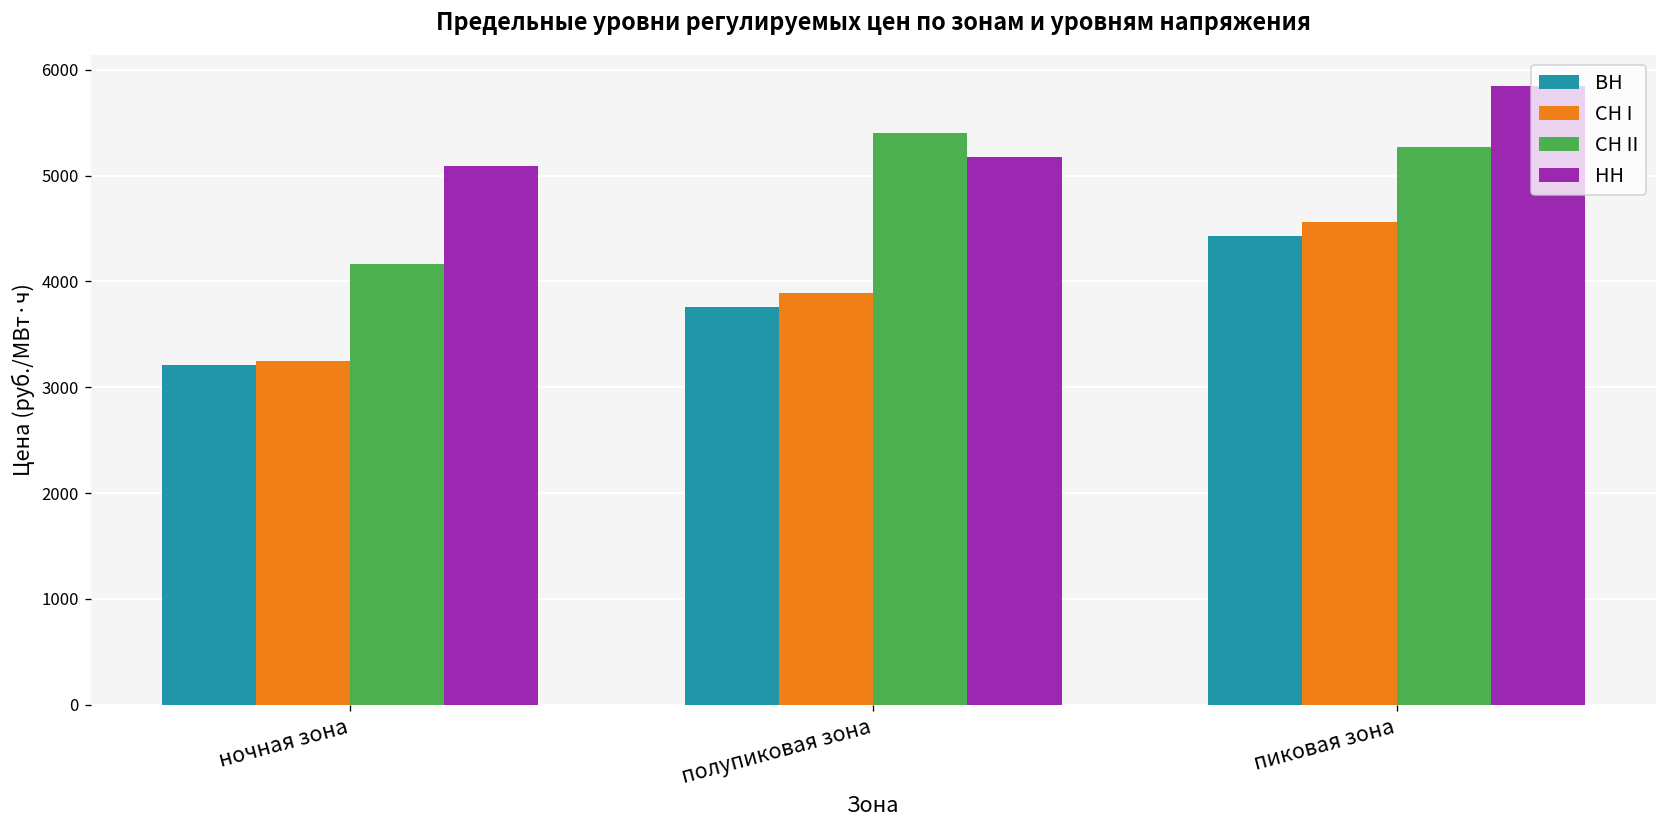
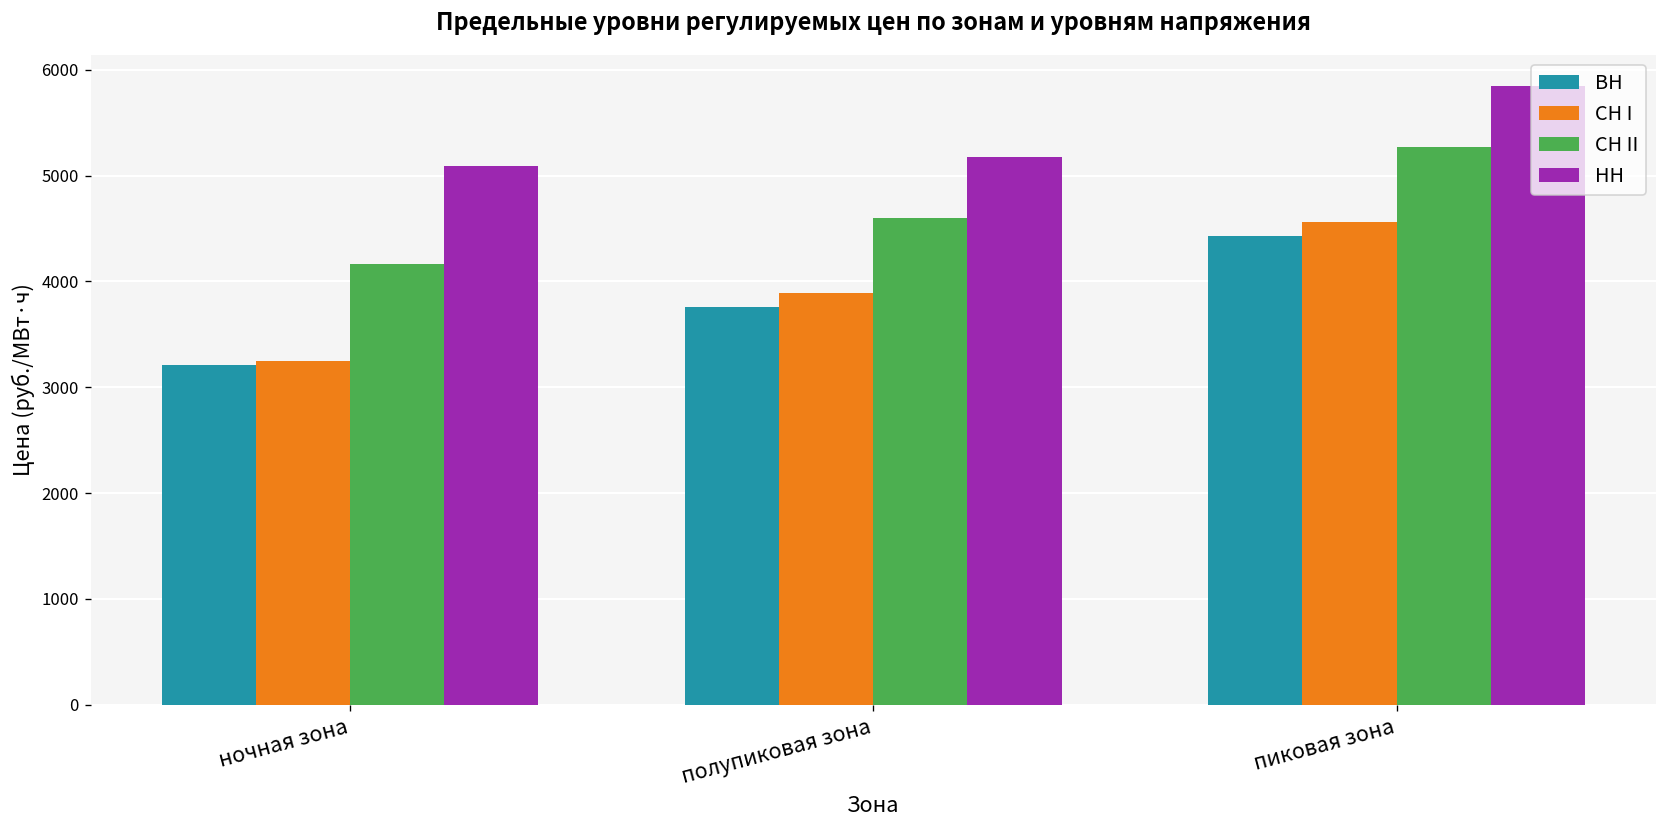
  {
    "ВН": {
      "ночная зона": 3200,
      "полупиковая зона": 3800,
      "пиковая зона": 4400
    },
    "СН I": {
      "ночная зона": 3300,
      "полупиковая зона": 3900,
      "пиковая зона": 4600
    },
    "СН II": {
      "ночная зона": 4200,
-     "полупиковая зона": 5400,
+     "полупиковая зона": 4600,
      "пиковая зона": 5300
    },
    "НН": {
      "ночная зона": 5100,
      "полупиковая зона": 5200
    }
  }
